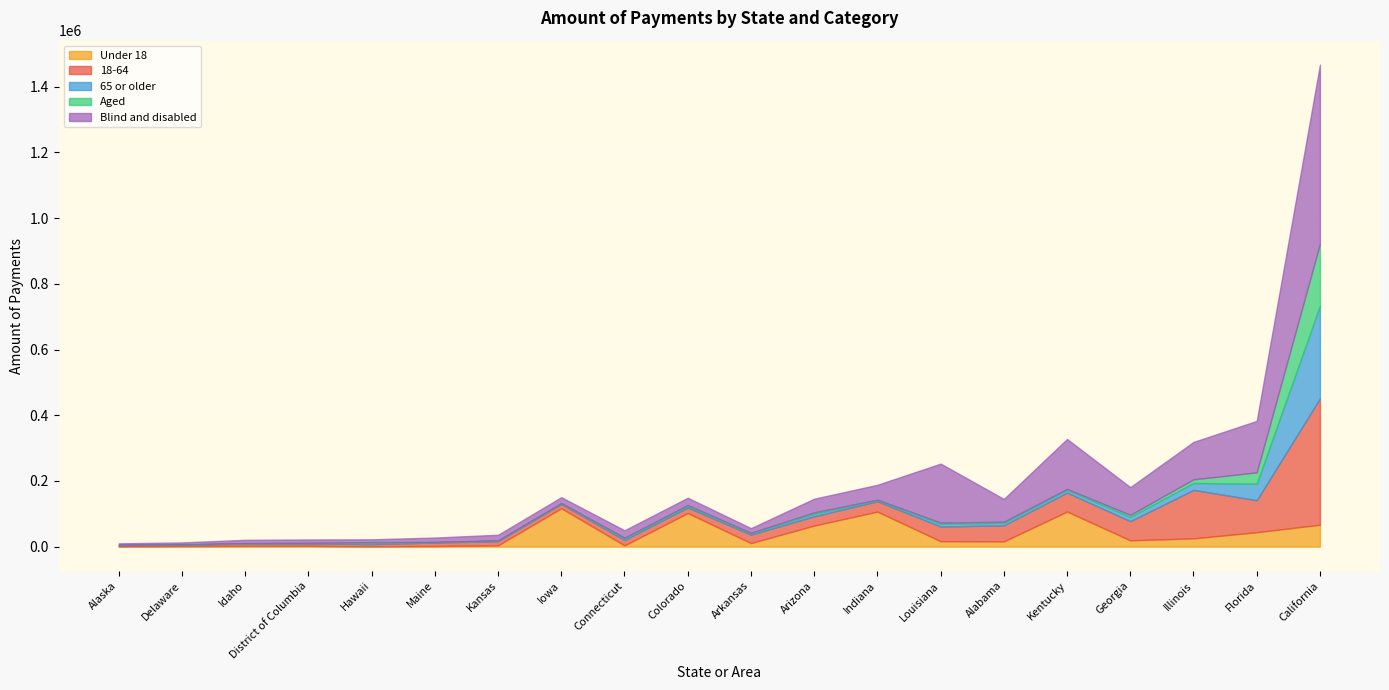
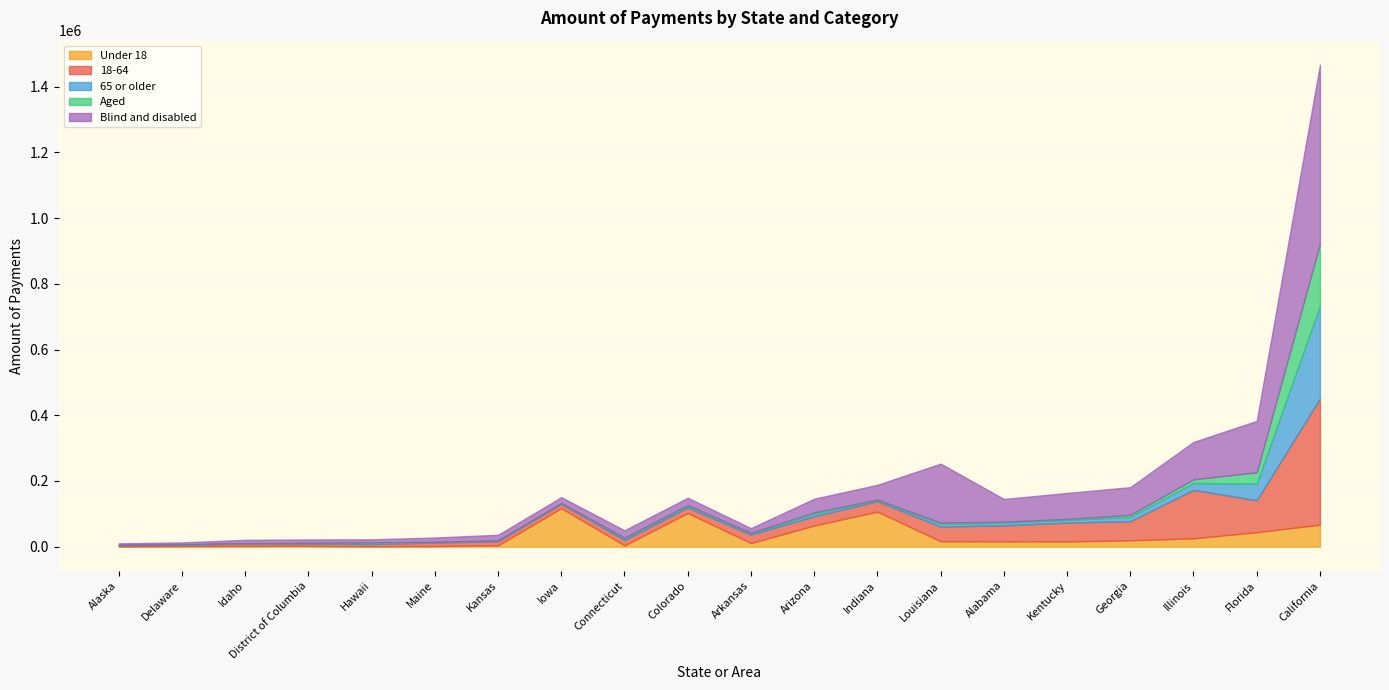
  {
    "Under 18": {
      "Iowa": 120000,
      "Colorado": 100000,
      "Arkansas": 10000,
      "Arizona": 60000,
      "Indiana": 110000,
      "Louisiana": 20000,
      "Alabama": 20000,
-     "Kentucky": 110000,
+     "Kentucky": 20000,
      "Georgia": 20000,
      "Illinois": 30000,
      "Florida": 40000,
      "California": 70000
    },
    "18-64": {
      "Arizona": 30000,
      "Louisiana": 40000,
      "Alabama": 50000,
      "Kentucky": 60000,
      "Georgia": 60000,
      "Illinois": 150000,
      "Florida": 100000,
      "California": 380000
    },
    "65 or older": {
      "Illinois": 20000,
      "Florida": 50000,
      "California": 280000
    },
    "Aged": {
      "Illinois": 10000,
      "Florida": 30000,
      "California": 190000
    },
    "Blind and disabled": {
      "Idaho": 10000,
      "District of Columbia": 10000,
      "Hawaii": 10000,
      "Maine": 10000,
      "Kansas": 20000,
      "Iowa": 20000,
      "Connecticut": 20000,
      "Colorado": 20000,
      "Arkansas": 10000,
      "Arizona": 40000,
      "Indiana": 50000,
      "Louisiana": 180000,
      "Alabama": 70000,
-     "Kentucky": 150000,
+     "Kentucky": 80000,
      "Georgia": 80000,
      "Illinois": 110000,
      "Florida": 160000,
      "California": 550000
    }
  }
